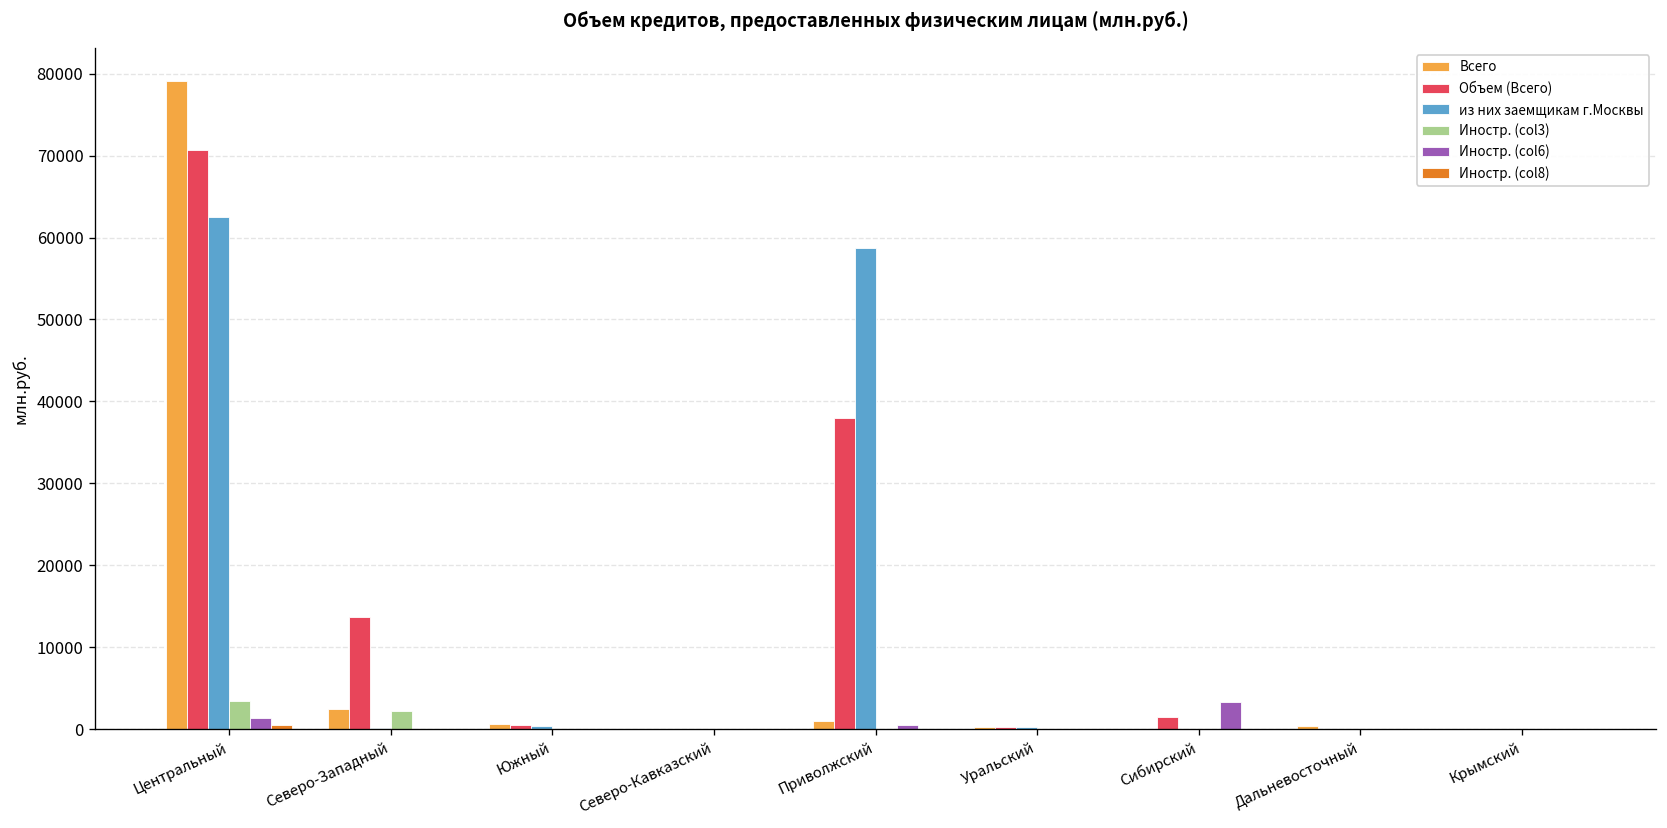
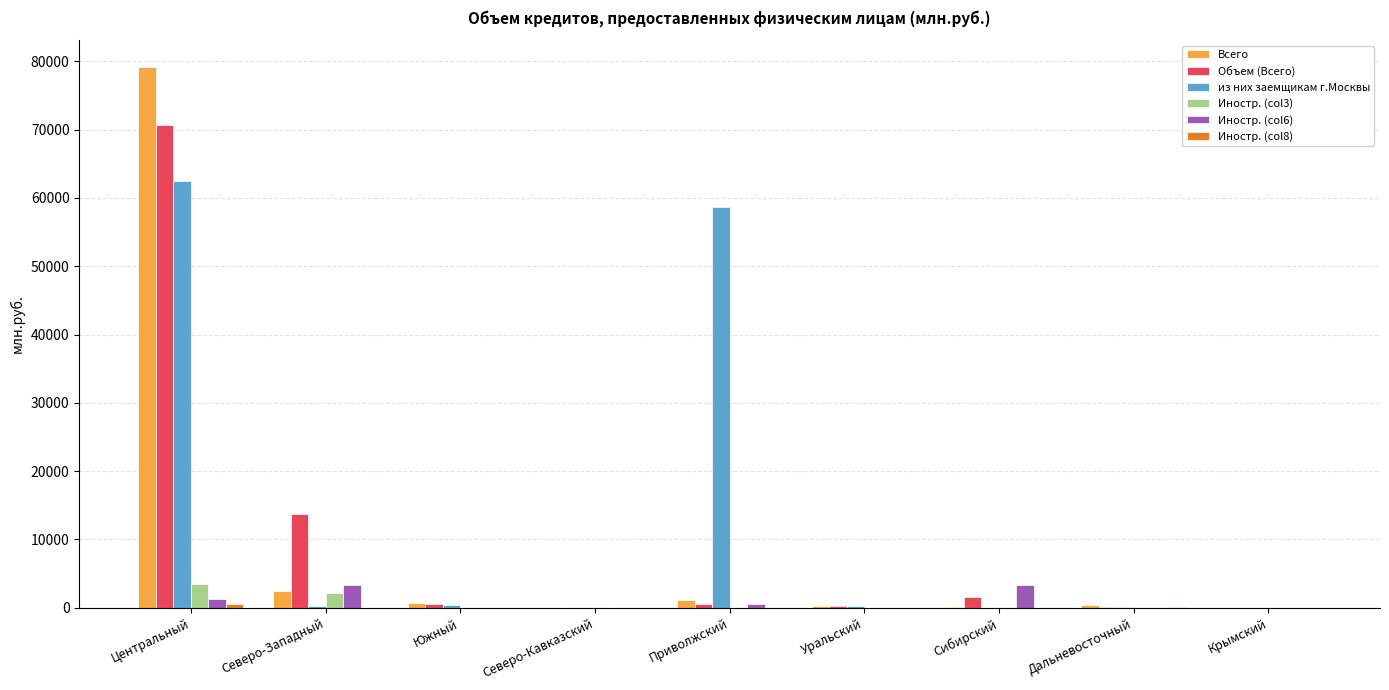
  {
    "Объем (Всего)": {
      "Центральный": 71000,
      "Северо-Западный": 14000,
      "Южный": 0,
      "Северо-Кавказский": 0,
-     "Приволжский": 38000,
+     "Приволжский": 0,
      "Сибирский": 2000,
      "Крымский": 0
    },
    "из них заемщикам г.Москвы": {
      "Центральный": 63000,
      "Северо-Кавказский": 0,
      "Приволжский": 59000,
      "Крымский": 0
    },
    "Иностр. (col3)": {
      "Центральный": 4000,
      "Северо-Западный": 2000,
      "Южный": 0,
      "Северо-Кавказский": 0,
      "Уральский": 0,
      "Дальневосточный": 0,
      "Крымский": 0
    },
    "Иностр. (col6)": {
      "Центральный": 1000,
-     "Северо-Западный": 0,
+     "Северо-Западный": 3000,
      "Южный": 0,
      "Северо-Кавказский": 0,
      "Приволжский": 1000,
      "Уральский": 0,
      "Сибирский": 3000,
      "Дальневосточный": 0,
      "Крымский": 0
    }
  }
